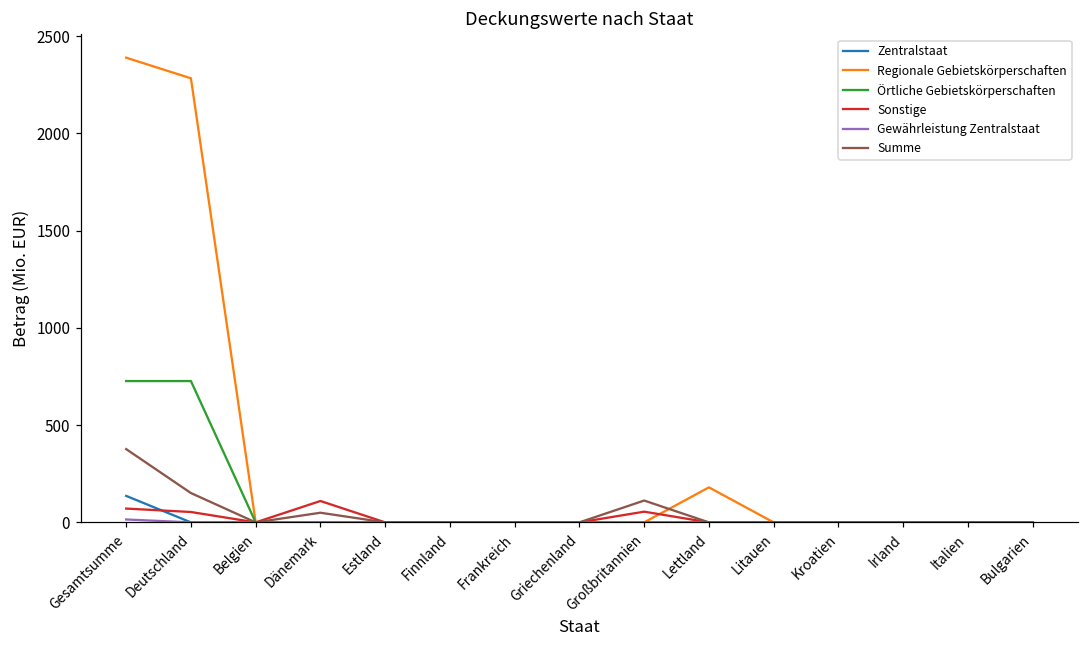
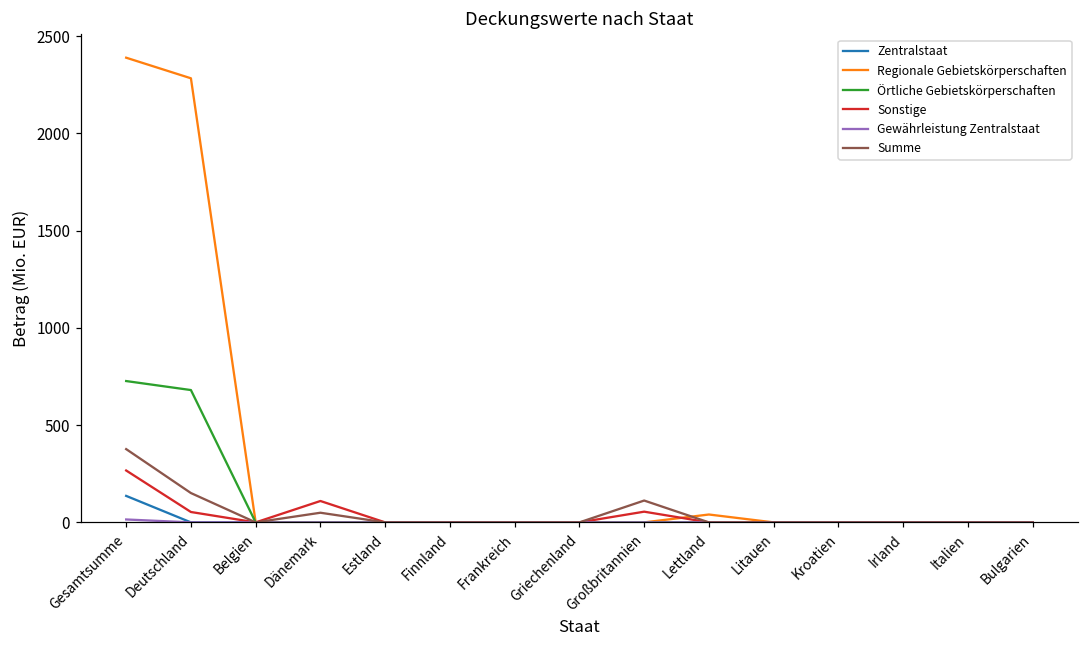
  {
    "Zentralstaat": {
      "Gesamtsumme": 140
    },
    "Regionale Gebietskörperschaften": {
      "Gesamtsumme": 2390,
      "Deutschland": 2280,
-     "Lettland": 180
+     "Lettland": 40
    },
    "Örtliche Gebietskörperschaften": {
      "Gesamtsumme": 730,
-     "Deutschland": 730
+     "Deutschland": 680
    },
    "Sonstige": {
-     "Gesamtsumme": 70,
+     "Gesamtsumme": 270,
      "Deutschland": 50,
      "Dänemark": 110,
      "Großbritannien": 60
    },
    "Gewährleistung Zentralstaat": {
      "Gesamtsumme": 10
    },
    "Summe": {
      "Gesamtsumme": 380,
      "Deutschland": 150,
      "Dänemark": 50,
      "Großbritannien": 110
    }
  }
